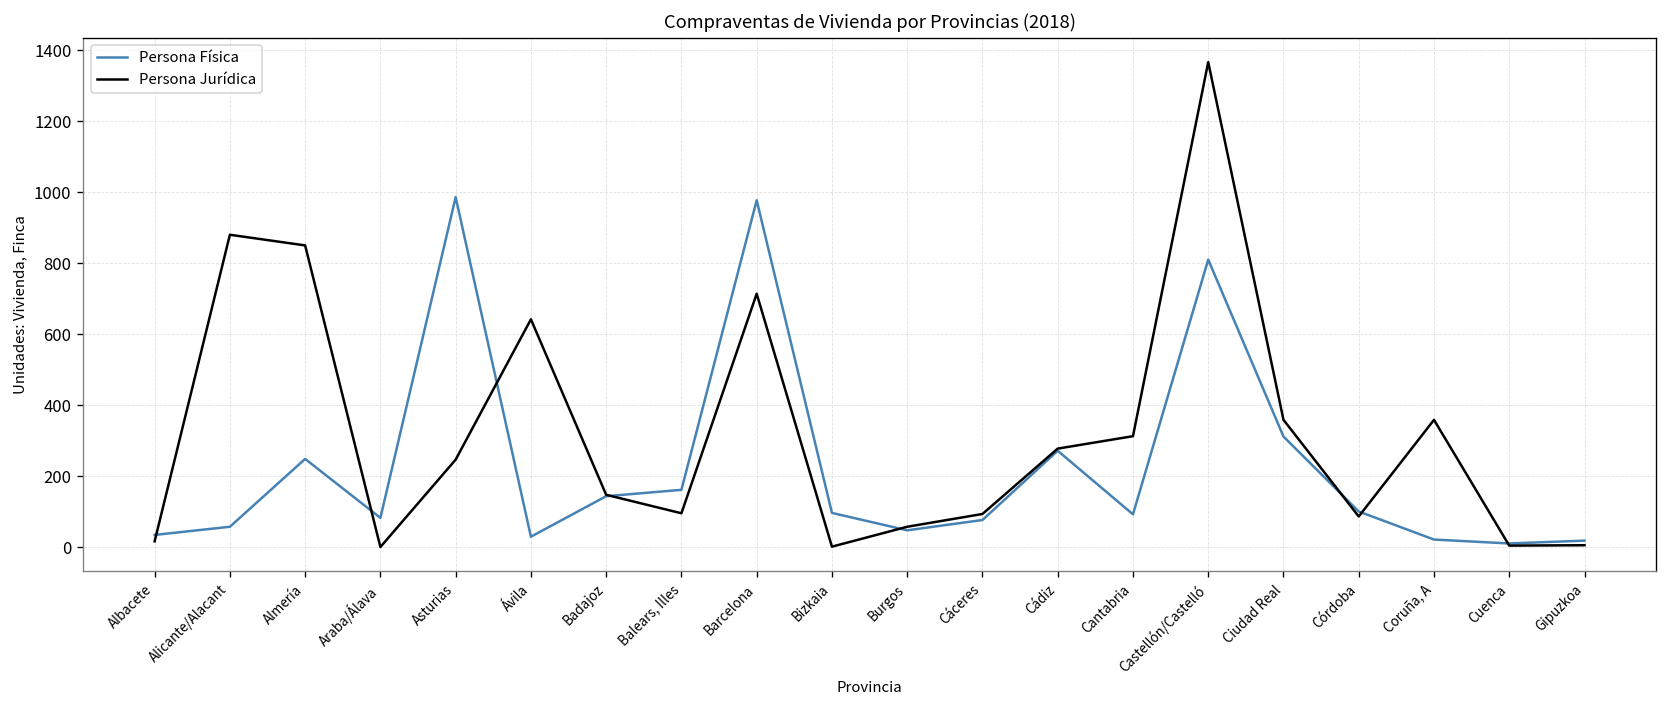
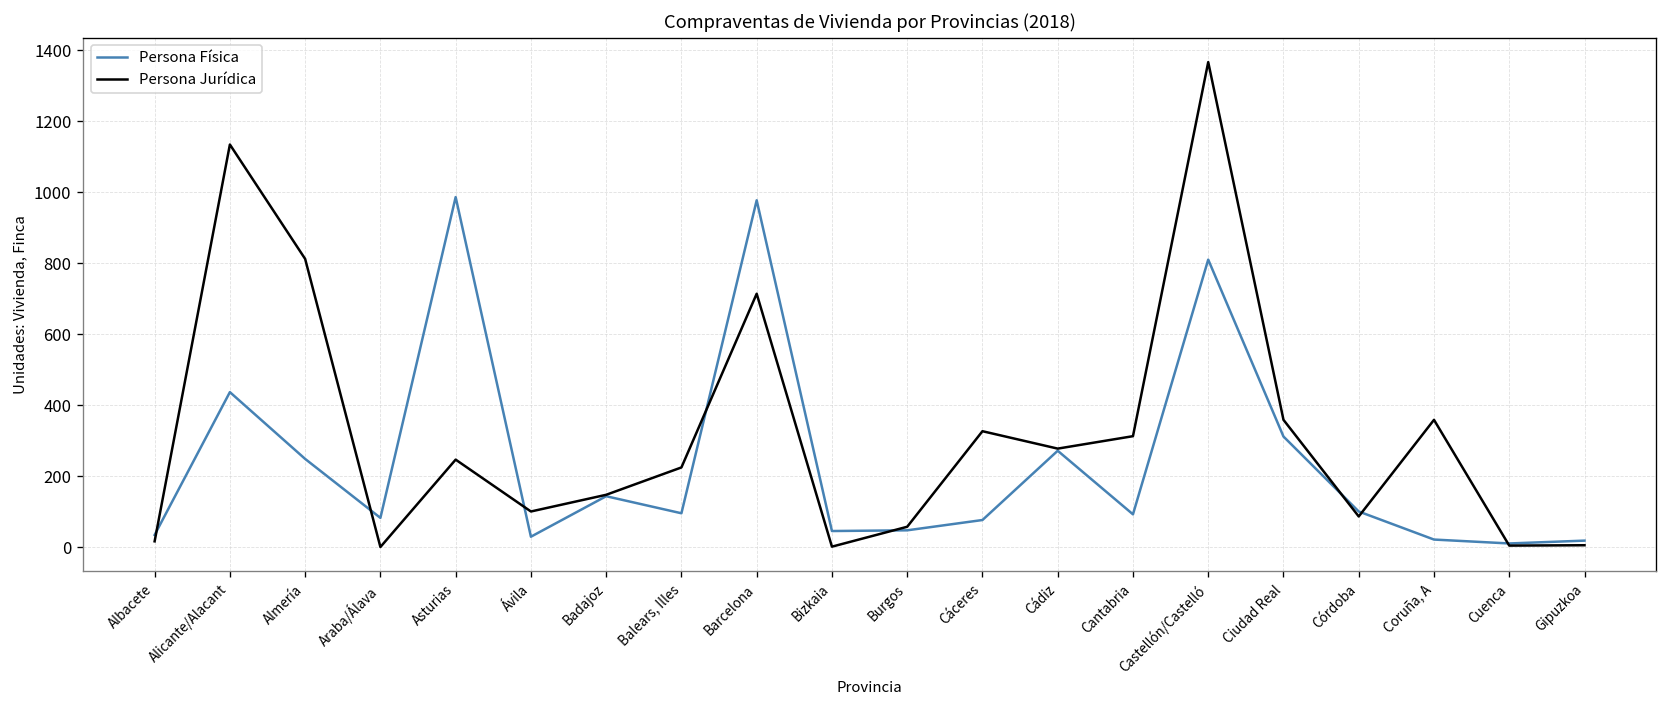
  {
    "Persona Física": {
      "Albacete": 40,
-     "Alicante/Alacant": 60,
+     "Alicante/Alacant": 440,
      "Almería": 250,
      "Araba/Álava": 80,
      "Asturias": 990,
      "Ávila": 30,
-     "Balears, Illes": 160,
+     "Balears, Illes": 100,
      "Barcelona": 980,
-     "Bizkaia": 100,
+     "Bizkaia": 50,
      "Burgos": 50,
      "Cáceres": 80,
      "Cantabria": 90,
      "Castellón/Castelló": 810,
      "Ciudad Real": 310,
      "Córdoba": 100,
      "Coruña, A": 20,
      "Gipuzkoa": 20
    },
    "Persona Jurídica": {
      "Albacete": 20,
-     "Alicante/Alacant": 880,
-     "Almería": 850,
+     "Alicante/Alacant": 1130,
+     "Almería": 810,
      "Araba/Álava": 0,
      "Asturias": 250,
-     "Ávila": 640,
-     "Balears, Illes": 100,
+     "Ávila": 100,
+     "Balears, Illes": 230,
      "Barcelona": 710,
      "Bizkaia": 0,
      "Burgos": 60,
-     "Cáceres": 90,
+     "Cáceres": 330,
      "Cantabria": 310,
      "Castellón/Castelló": 1370,
      "Ciudad Real": 360,
      "Córdoba": 90,
      "Coruña, A": 360,
      "Gipuzkoa": 10
    }
  }
